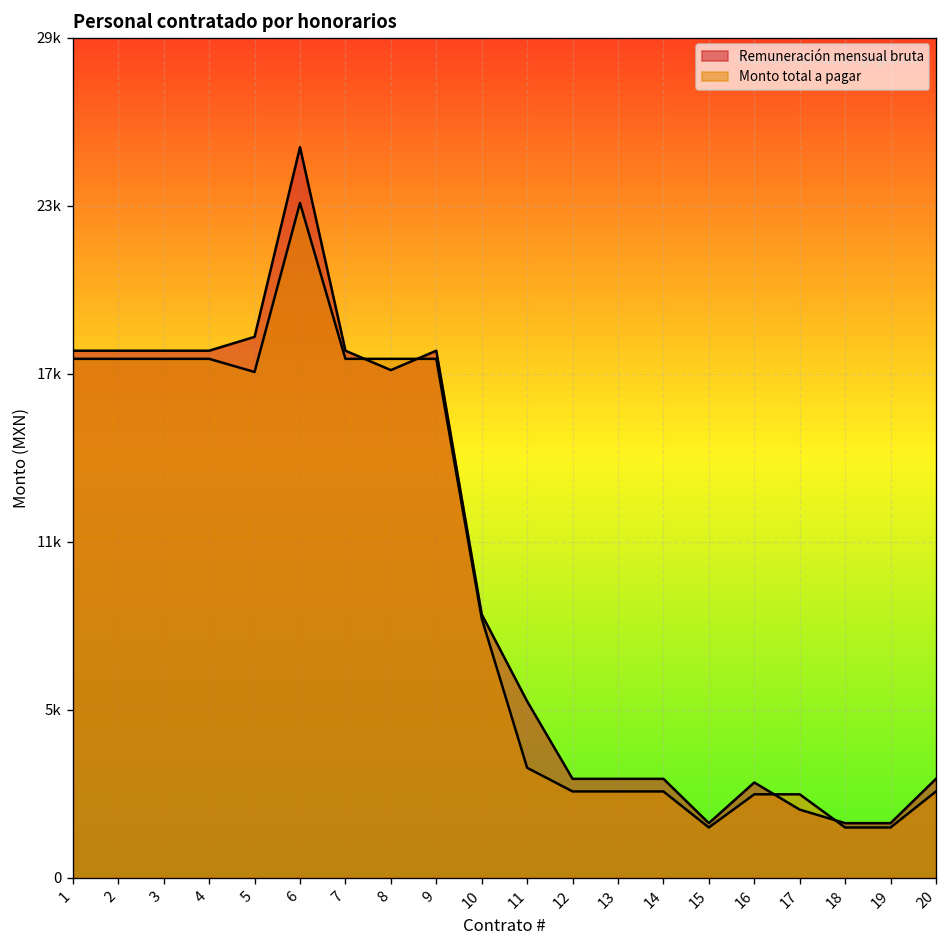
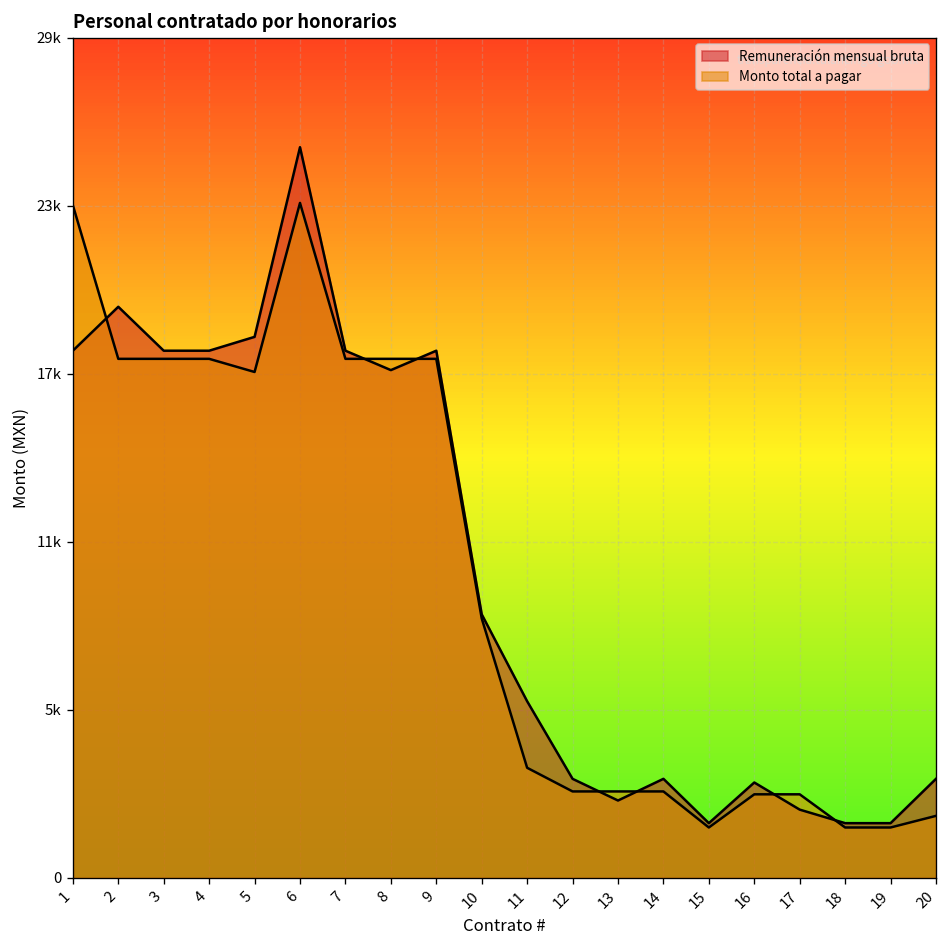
  {
    "Remuneración mensual bruta": {
      "1": 18300,
-     "2": 18300,
+     "2": 19800,
      "3": 18300,
      "4": 18300,
      "5": 18800,
      "6": 25300,
      "7": 18300,
      "8": 17600,
      "9": 18300,
      "10": 9100,
      "11": 6100,
      "12": 3400,
-     "13": 3400,
+     "13": 2700,
      "14": 3400,
      "15": 1900,
      "16": 3300,
      "17": 2400,
      "18": 1900,
      "19": 1900,
      "20": 3400
    },
    "Monto total a pagar": {
-     "1": 18000,
+     "1": 23300,
      "2": 18000,
      "3": 18000,
      "4": 18000,
      "5": 17500,
      "6": 23400,
      "7": 18000,
      "8": 18000,
      "9": 18000,
      "10": 9000,
      "11": 3800,
      "12": 3000,
      "13": 3000,
      "14": 3000,
      "15": 1800,
      "16": 2900,
      "17": 2900,
      "18": 1800,
      "19": 1800,
-     "20": 3000
+     "20": 2200
    }
  }
